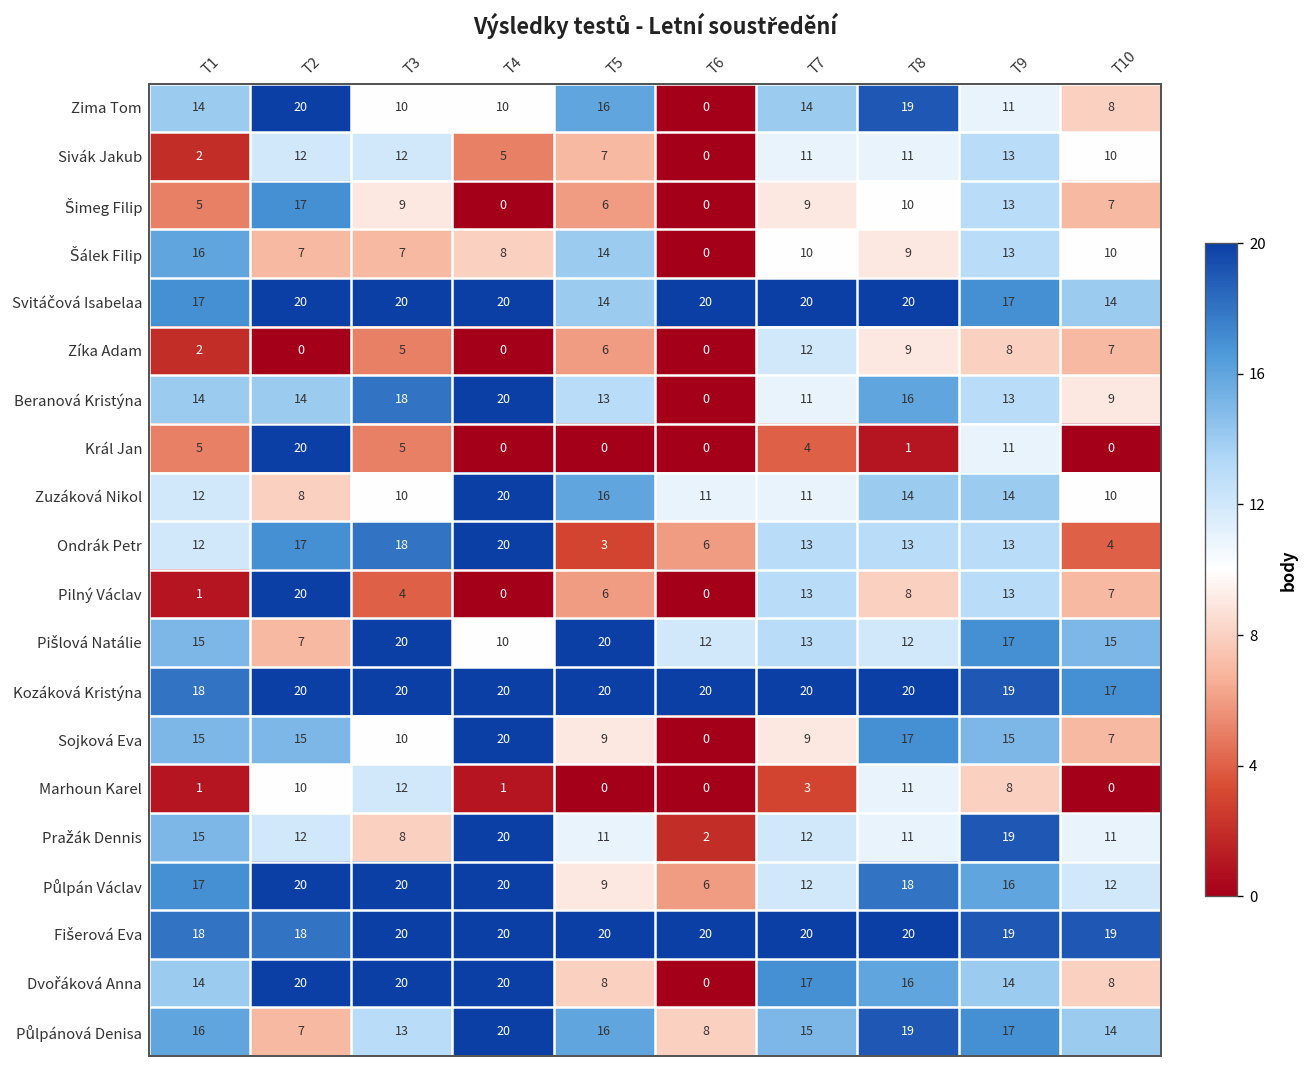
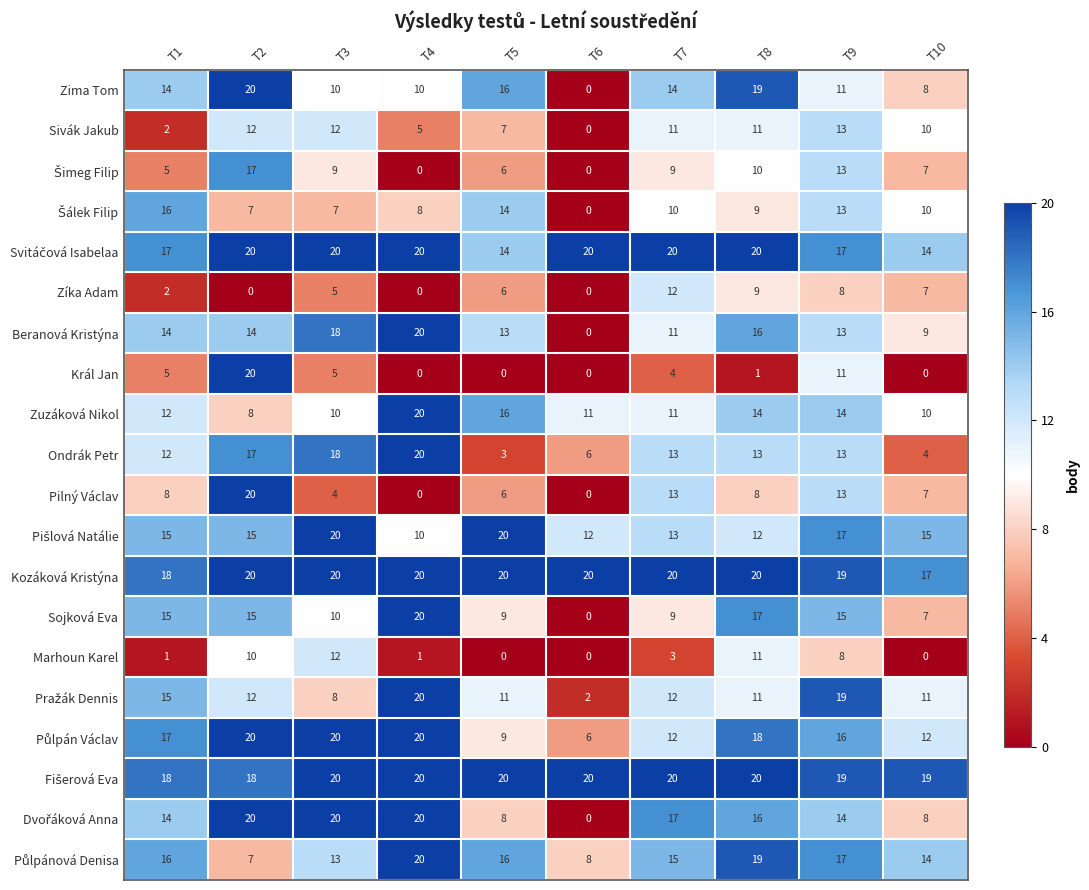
  {
    "Zima Tom": {
      "T1": 14,
      "T2": 20,
      "T3": 10,
      "T4": 10,
      "T5": 16,
      "T6": 0,
      "T7": 14,
      "T8": 19,
      "T9": 11,
      "T10": 8
    },
    "Sivák Jakub": {
      "T1": 2,
      "T2": 12,
      "T3": 12,
      "T4": 5,
      "T5": 7,
      "T6": 0,
      "T7": 11,
      "T8": 11,
      "T9": 13,
      "T10": 10
    },
    "Šimeg Filip": {
      "T1": 5,
      "T2": 17,
      "T3": 9,
      "T4": 0,
      "T5": 6,
      "T6": 0,
      "T7": 9,
      "T8": 10,
      "T9": 13,
      "T10": 7
    },
    "Šálek Filip": {
      "T1": 16,
      "T2": 7,
      "T3": 7,
      "T4": 8,
      "T5": 14,
      "T6": 0,
      "T7": 10,
      "T8": 9,
      "T9": 13,
      "T10": 10
    },
    "Svitáčová Isabelaa": {
      "T1": 17,
      "T2": 20,
      "T3": 20,
      "T4": 20,
      "T5": 14,
      "T6": 20,
      "T7": 20,
      "T8": 20,
      "T9": 17,
      "T10": 14
    },
    "Zíka Adam": {
      "T1": 2,
      "T2": 0,
      "T3": 5,
      "T4": 0,
      "T5": 6,
      "T6": 0,
      "T7": 12,
      "T8": 9,
      "T9": 8,
      "T10": 7
    },
    "Beranová Kristýna": {
      "T1": 14,
      "T2": 14,
      "T3": 18,
      "T4": 20,
      "T5": 13,
      "T6": 0,
      "T7": 11,
      "T8": 16,
      "T9": 13,
      "T10": 9
    },
    "Král Jan": {
      "T1": 5,
      "T2": 20,
      "T3": 5,
      "T4": 0,
      "T5": 0,
      "T6": 0,
      "T7": 4,
      "T8": 1,
      "T9": 11,
      "T10": 0
    },
    "Zuzáková Nikol": {
      "T1": 12,
      "T2": 8,
      "T3": 10,
      "T4": 20,
      "T5": 16,
      "T6": 11,
      "T7": 11,
      "T8": 14,
      "T9": 14,
      "T10": 10
    },
    "Ondrák Petr": {
      "T1": 12,
      "T2": 17,
      "T3": 18,
      "T4": 20,
      "T5": 3,
      "T6": 6,
      "T7": 13,
      "T8": 13,
      "T9": 13,
      "T10": 4
    },
    "Pilný Václav": {
-     "T1": 1,
+     "T1": 8,
      "T2": 20,
      "T3": 4,
      "T4": 0,
      "T5": 6,
      "T6": 0,
      "T7": 13,
      "T8": 8,
      "T9": 13,
      "T10": 7
    },
    "Pišlová Natálie": {
      "T1": 15,
-     "T2": 7,
+     "T2": 15,
      "T3": 20,
      "T4": 10,
      "T5": 20,
      "T6": 12,
      "T7": 13,
      "T8": 12,
      "T9": 17,
      "T10": 15
    },
    "Kozáková Kristýna": {
      "T1": 18,
      "T2": 20,
      "T3": 20,
      "T4": 20,
      "T5": 20,
      "T6": 20,
      "T7": 20,
      "T8": 20,
      "T9": 19,
      "T10": 17
    },
    "Sojková Eva": {
      "T1": 15,
      "T2": 15,
      "T3": 10,
      "T4": 20,
      "T5": 9,
      "T6": 0,
      "T7": 9,
      "T8": 17,
      "T9": 15,
      "T10": 7
    },
    "Marhoun Karel": {
      "T1": 1,
      "T2": 10,
      "T3": 12,
      "T4": 1,
      "T5": 0,
      "T6": 0,
      "T7": 3,
      "T8": 11,
      "T9": 8,
      "T10": 0
    },
    "Pražák Dennis": {
      "T1": 15,
      "T2": 12,
      "T3": 8,
      "T4": 20,
      "T5": 11,
      "T6": 2,
      "T7": 12,
      "T8": 11,
      "T9": 19,
      "T10": 11
    },
    "Půlpán Václav": {
      "T1": 17,
      "T2": 20,
      "T3": 20,
      "T4": 20,
      "T5": 9,
      "T6": 6,
      "T7": 12,
      "T8": 18,
      "T9": 16,
      "T10": 12
    },
    "Fišerová Eva": {
      "T1": 18,
      "T2": 18,
      "T3": 20,
      "T4": 20,
      "T5": 20,
      "T6": 20,
      "T7": 20,
      "T8": 20,
      "T9": 19,
      "T10": 19
    },
    "Dvořáková Anna": {
      "T1": 14,
      "T2": 20,
      "T3": 20,
      "T4": 20,
      "T5": 8,
      "T6": 0,
      "T7": 17,
      "T8": 16,
      "T9": 14,
      "T10": 8
    },
    "Půlpánová Denisa": {
      "T1": 16,
      "T2": 7,
      "T3": 13,
      "T4": 20,
      "T5": 16,
      "T6": 8,
      "T7": 15,
      "T8": 19,
      "T9": 17,
      "T10": 14
    }
  }
